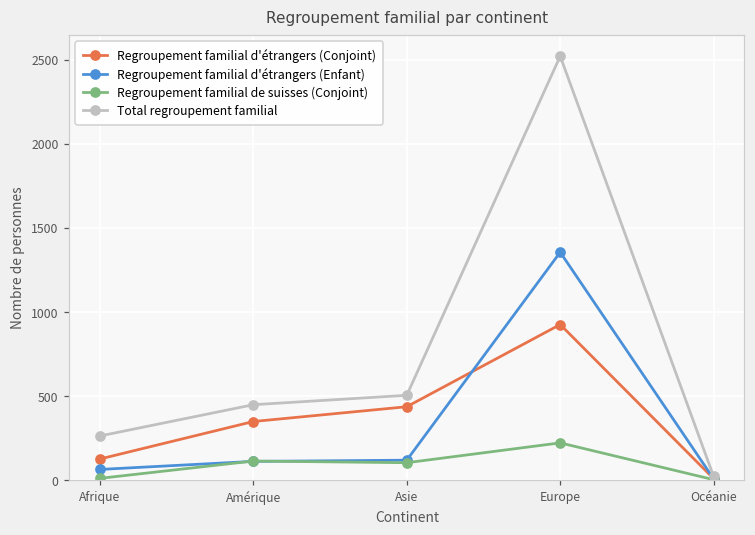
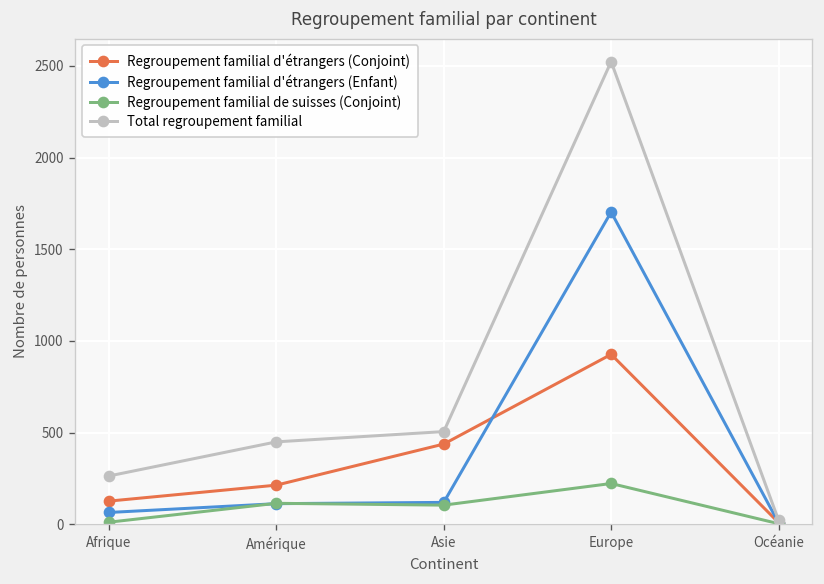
  {
    "Regroupement familial d'étrangers (Conjoint)": {
      "Afrique": 130,
-     "Amérique": 350,
+     "Amérique": 210,
      "Asie": 440,
      "Europe": 930
    },
    "Regroupement familial d'étrangers (Enfant)": {
      "Afrique": 70,
-     "Europe": 1360
+     "Europe": 1700
    },
    "Regroupement familial de suisses (Conjoint)": {
      "Afrique": 10,
      "Europe": 220
    },
    "Total regroupement familial": {
      "Afrique": 260,
      "Amérique": 450,
      "Asie": 510,
      "Europe": 2520
    }
  }
